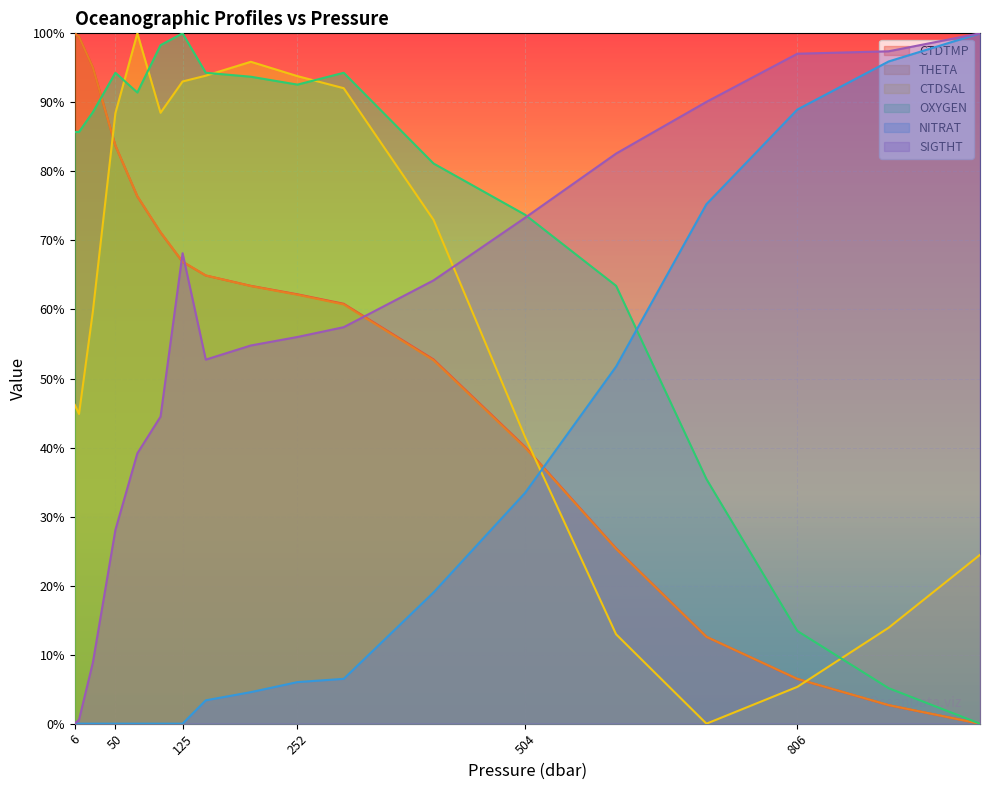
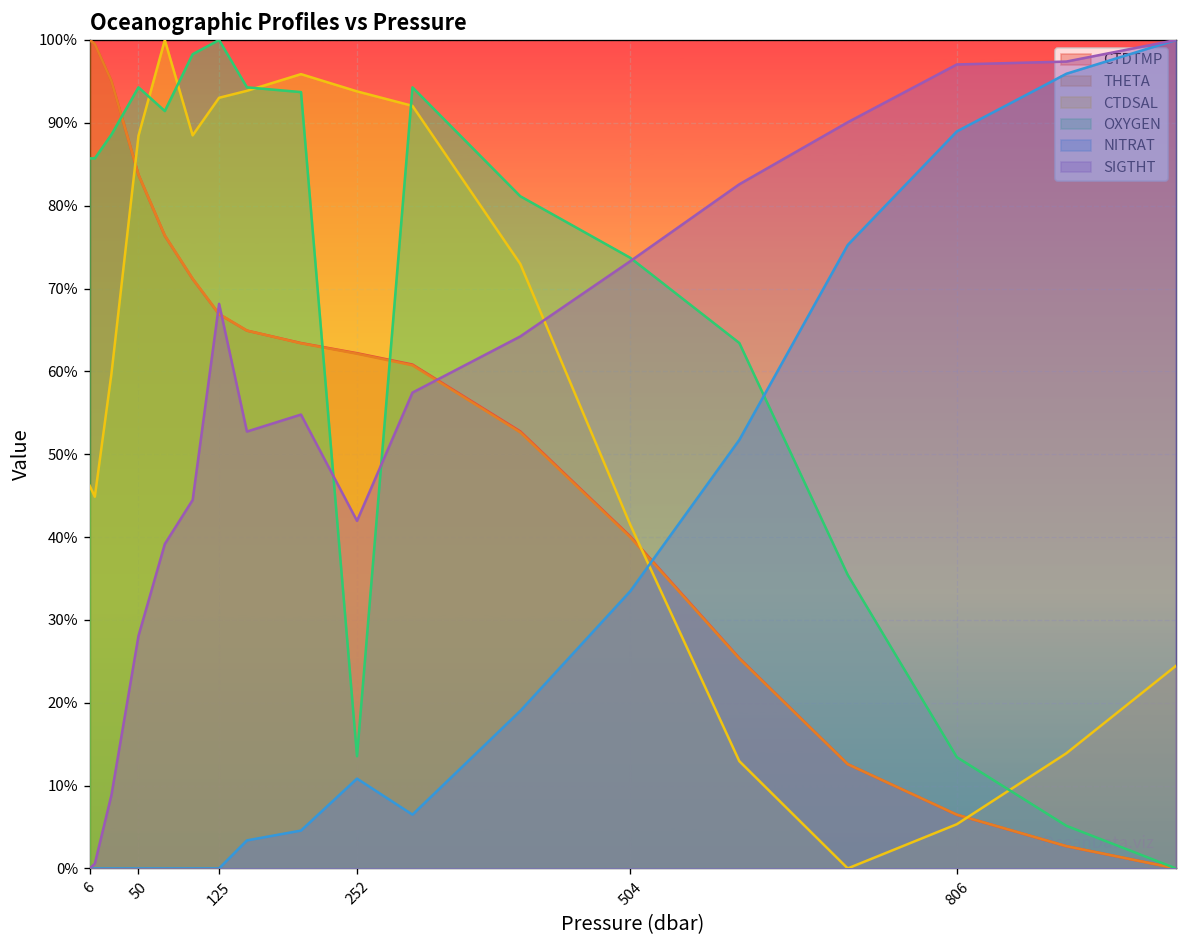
  {
    "OXYGEN": {
      "6": "86%",
      "50": "94%",
      "125": "100%",
-     "252": "93%",
+     "252": "14%",
      "504": "74%",
      "806": "13%"
    },
    "NITRAT": {
      "50": "0%",
      "125": "0%",
-     "252": "6%",
+     "252": "11%",
      "504": "33%",
      "806": "89%"
    },
    "SIGTHT": {
      "50": "28%",
      "125": "68%",
-     "252": "56%",
+     "252": "42%",
      "504": "73%",
      "806": "97%"
    }
  }
